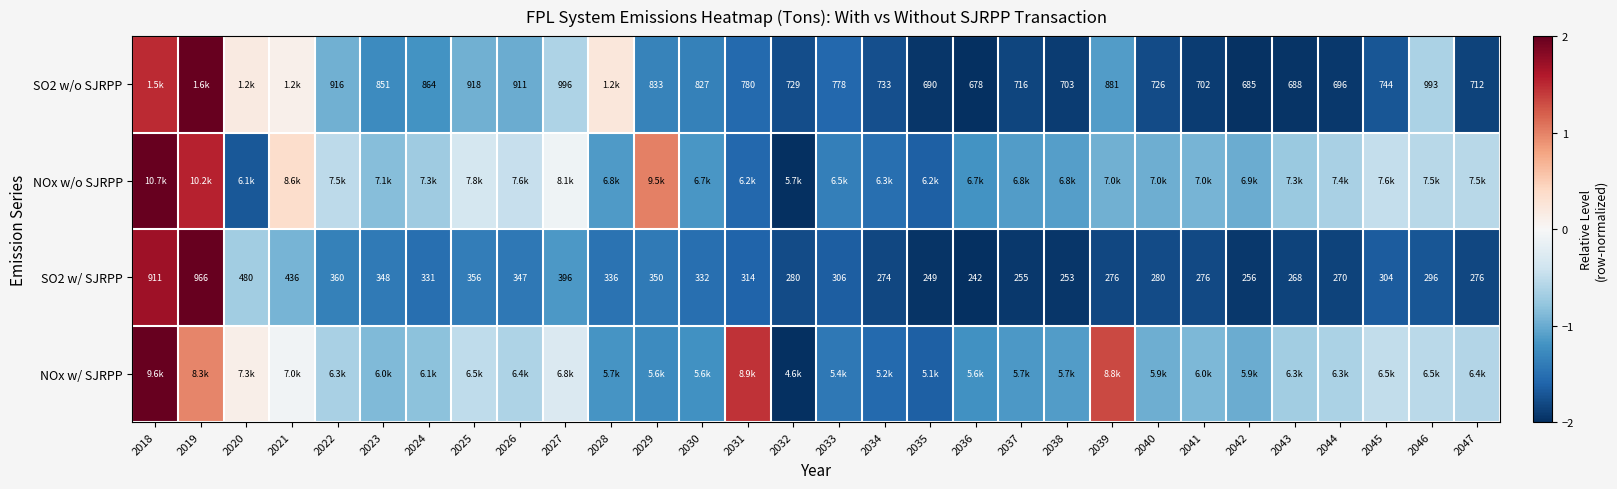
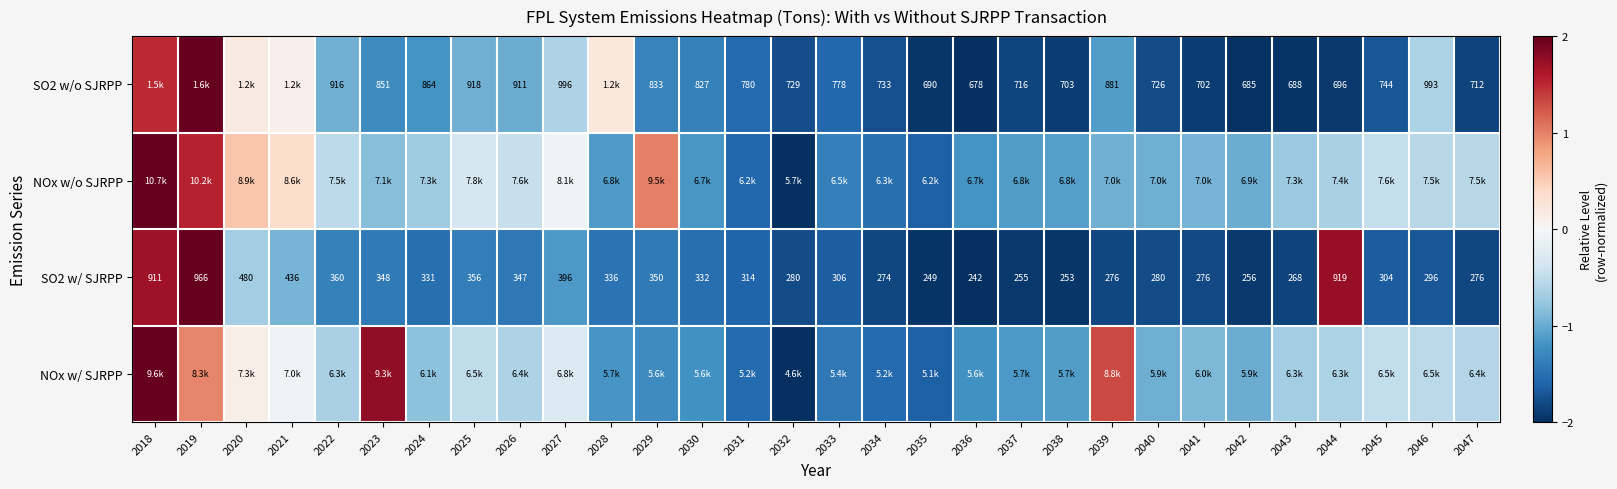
  {
    "SO2 w/o SJRPP": {
      "2018": "1.5k",
      "2019": "1.6k",
      "2020": "1.2k",
      "2021": "1.2k",
      "2022": "916",
      "2023": "851",
      "2024": "864",
      "2025": "918",
      "2026": "911",
      "2027": "996",
      "2028": "1.2k",
      "2029": "833",
      "2030": "827",
      "2031": "780",
      "2032": "729",
      "2033": "778",
      "2034": "733",
      "2035": "690",
      "2036": "678",
      "2037": "716",
      "2038": "703",
      "2039": "881",
      "2040": "726",
      "2041": "702",
      "2042": "685",
      "2043": "688",
      "2044": "696",
      "2045": "744",
      "2046": "993",
      "2047": "712"
    },
    "NOx w/o SJRPP": {
      "2018": "10.7k",
      "2019": "10.2k",
-     "2020": "6.1k",
+     "2020": "8.9k",
      "2021": "8.6k",
      "2022": "7.5k",
      "2023": "7.1k",
      "2024": "7.3k",
      "2025": "7.8k",
      "2026": "7.6k",
      "2027": "8.1k",
      "2028": "6.8k",
      "2029": "9.5k",
      "2030": "6.7k",
      "2031": "6.2k",
      "2032": "5.7k",
      "2033": "6.5k",
      "2034": "6.3k",
      "2035": "6.2k",
      "2036": "6.7k",
      "2037": "6.8k",
      "2038": "6.8k",
      "2039": "7.0k",
      "2040": "7.0k",
      "2041": "7.0k",
      "2042": "6.9k",
      "2043": "7.3k",
      "2044": "7.4k",
      "2045": "7.6k",
      "2046": "7.5k",
      "2047": "7.5k"
    },
    "SO2 w/ SJRPP": {
      "2018": "911",
      "2019": "966",
      "2020": "480",
      "2021": "436",
      "2022": "360",
      "2023": "348",
      "2024": "331",
      "2025": "356",
      "2026": "347",
      "2027": "396",
      "2028": "336",
      "2029": "350",
      "2030": "332",
      "2031": "314",
      "2032": "280",
      "2033": "306",
      "2034": "274",
      "2035": "249",
      "2036": "242",
      "2037": "255",
      "2038": "253",
      "2039": "276",
      "2040": "280",
      "2041": "276",
      "2042": "256",
      "2043": "268",
-     "2044": "270",
+     "2044": "919",
      "2045": "304",
      "2046": "296",
      "2047": "276"
    },
    "NOx w/ SJRPP": {
      "2018": "9.6k",
      "2019": "8.3k",
      "2020": "7.3k",
      "2021": "7.0k",
      "2022": "6.3k",
-     "2023": "6.0k",
+     "2023": "9.3k",
      "2024": "6.1k",
      "2025": "6.5k",
      "2026": "6.4k",
      "2027": "6.8k",
      "2028": "5.7k",
      "2029": "5.6k",
      "2030": "5.6k",
-     "2031": "8.9k",
+     "2031": "5.2k",
      "2032": "4.6k",
      "2033": "5.4k",
      "2034": "5.2k",
      "2035": "5.1k",
      "2036": "5.6k",
      "2037": "5.7k",
      "2038": "5.7k",
      "2039": "8.8k",
      "2040": "5.9k",
      "2041": "6.0k",
      "2042": "5.9k",
      "2043": "6.3k",
      "2044": "6.3k",
      "2045": "6.5k",
      "2046": "6.5k",
      "2047": "6.4k"
    }
  }
